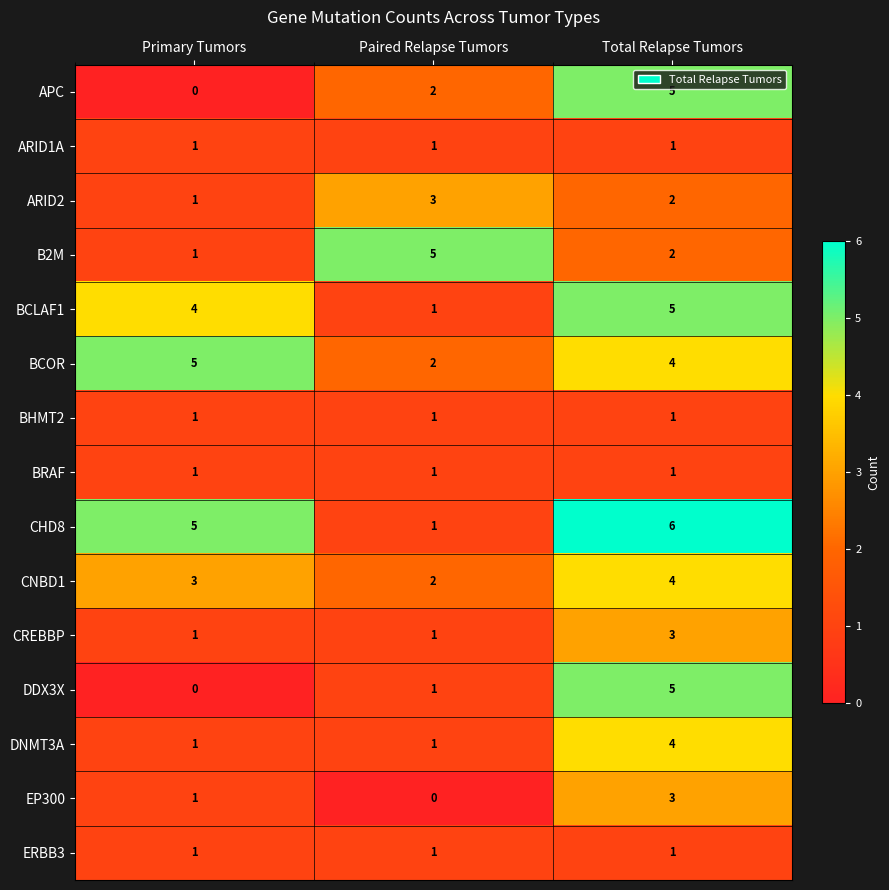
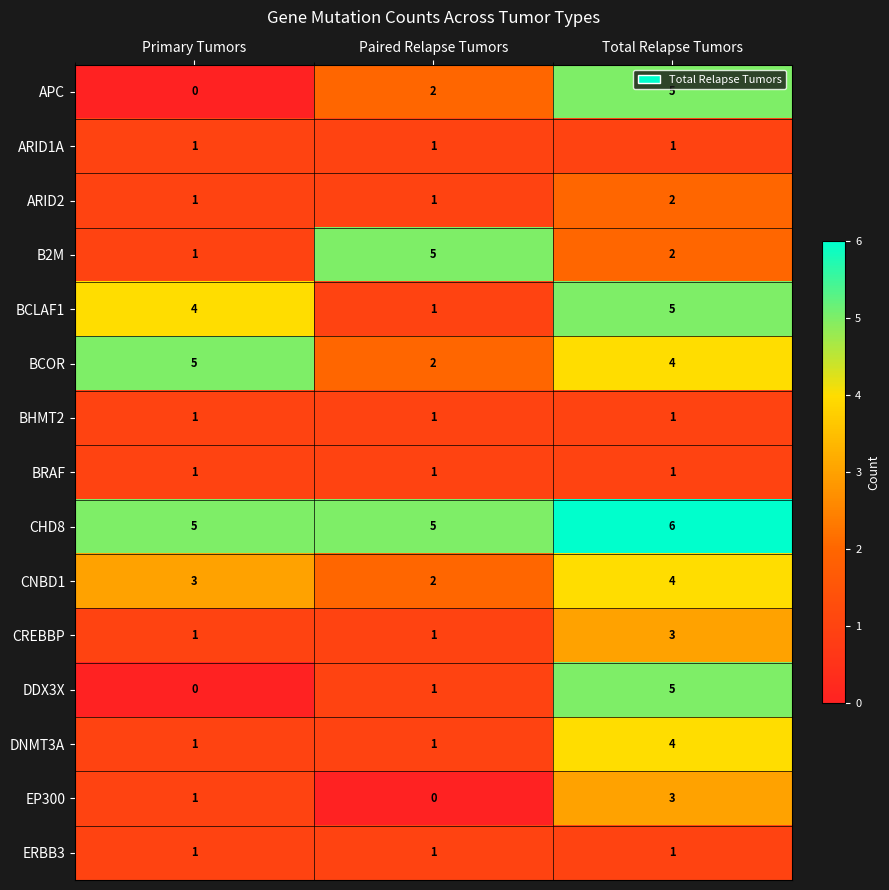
  {
    "APC": {
      "Primary Tumors": 0,
      "Paired Relapse Tumors": 2
    },
    "ARID1A": {
      "Primary Tumors": 1,
      "Paired Relapse Tumors": 1,
      "Total Relapse Tumors": 1
    },
    "ARID2": {
      "Primary Tumors": 1,
-     "Paired Relapse Tumors": 3,
+     "Paired Relapse Tumors": 1,
      "Total Relapse Tumors": 2
    },
    "B2M": {
      "Primary Tumors": 1,
      "Paired Relapse Tumors": 5,
      "Total Relapse Tumors": 2
    },
    "BCLAF1": {
      "Primary Tumors": 4,
      "Paired Relapse Tumors": 1,
      "Total Relapse Tumors": 5
    },
    "BCOR": {
      "Primary Tumors": 5,
      "Paired Relapse Tumors": 2,
      "Total Relapse Tumors": 4
    },
    "BHMT2": {
      "Primary Tumors": 1,
      "Paired Relapse Tumors": 1,
      "Total Relapse Tumors": 1
    },
    "BRAF": {
      "Primary Tumors": 1,
      "Paired Relapse Tumors": 1,
      "Total Relapse Tumors": 1
    },
    "CHD8": {
      "Primary Tumors": 5,
-     "Paired Relapse Tumors": 1,
+     "Paired Relapse Tumors": 5,
      "Total Relapse Tumors": 6
    },
    "CNBD1": {
      "Primary Tumors": 3,
      "Paired Relapse Tumors": 2,
      "Total Relapse Tumors": 4
    },
    "CREBBP": {
      "Primary Tumors": 1,
      "Paired Relapse Tumors": 1,
      "Total Relapse Tumors": 3
    },
    "DDX3X": {
      "Primary Tumors": 0,
      "Paired Relapse Tumors": 1,
      "Total Relapse Tumors": 5
    },
    "DNMT3A": {
      "Primary Tumors": 1,
      "Paired Relapse Tumors": 1,
      "Total Relapse Tumors": 4
    },
    "EP300": {
      "Primary Tumors": 1,
      "Paired Relapse Tumors": 0,
      "Total Relapse Tumors": 3
    },
    "ERBB3": {
      "Primary Tumors": 1,
      "Paired Relapse Tumors": 1,
      "Total Relapse Tumors": 1
    }
  }
